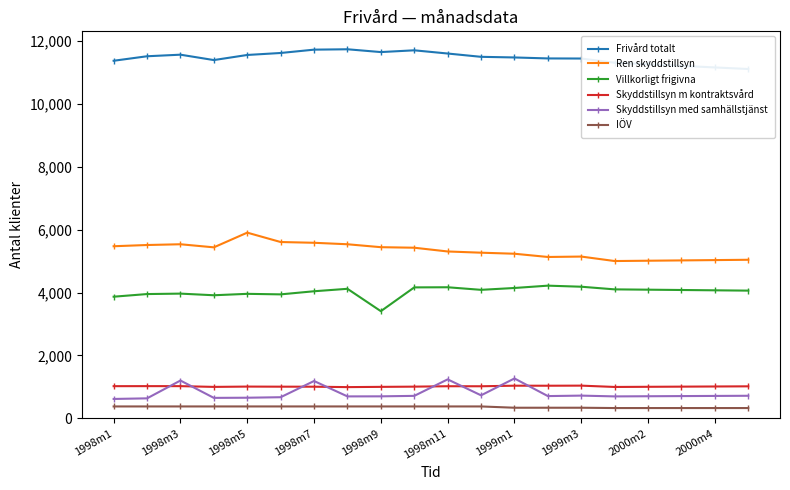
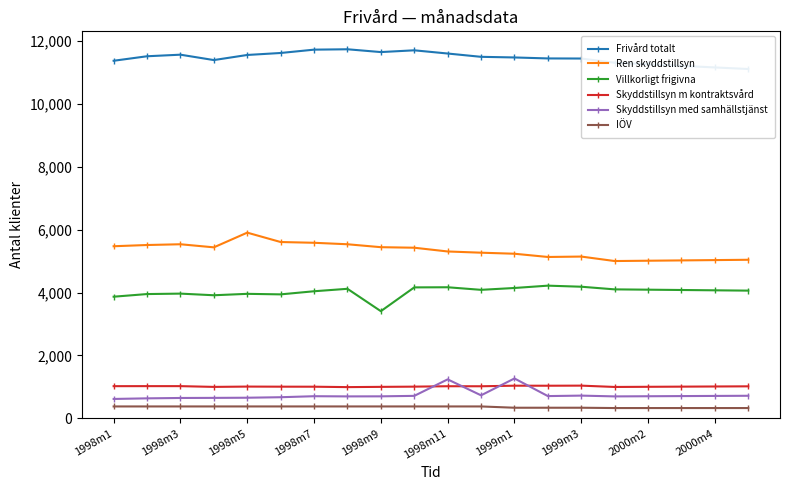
  {
    "Frivård totalt": {
      "1998m1": "11,400",
      "1998m3": "11,600",
      "1998m5": "11,500",
      "1998m7": "11,700",
      "1998m9": "11,600",
      "1998m11": "11,600",
      "1999m1": "11,500"
    },
    "Ren skyddstillsyn": {
      "1998m1": "5,500",
      "1998m3": "5,500",
      "1998m5": "5,900",
      "1998m7": "5,600",
      "1998m9": "5,400",
      "1998m11": "5,300",
      "1999m1": "5,200",
      "1999m3": "5,100",
      "2000m2": "5,000",
      "2000m4": "5,000"
    },
    "Villkorligt frigivna": {
      "1998m1": "3,900",
      "1998m3": "4,000",
      "1998m5": "4,000",
      "1998m7": "4,000",
      "1998m9": "3,400",
      "1998m11": "4,200",
      "1999m1": "4,100",
      "1999m3": "4,200",
      "2000m2": "4,100",
      "2000m4": "4,100"
    },
    "Skyddstillsyn m kontraktsvård": {
      "1998m1": "1,000",
      "1998m3": "1,000",
      "1998m5": "1,000",
      "1998m7": "1,000",
      "1998m9": "1,000",
      "1998m11": "1,000",
      "1999m1": "1,000",
      "1999m3": "1,000",
      "2000m2": "1,000",
      "2000m4": "1,000"
    },
    "Skyddstillsyn med samhällstjänst": {
      "1998m1": "600",
-     "1998m3": "1,200",
+     "1998m3": "700",
      "1998m5": "700",
-     "1998m7": "1,200",
+     "1998m7": "700",
      "1998m9": "700",
      "1998m11": "1,200",
      "1999m1": "1,300",
      "1999m3": "700",
      "2000m2": "700",
      "2000m4": "700"
    },
    "IÖV": {
      "1998m1": "400",
      "1998m3": "400",
      "1998m5": "400",
      "1998m7": "400",
      "1998m9": "400",
      "1998m11": "400",
      "1999m1": "300",
      "1999m3": "300",
      "2000m2": "300",
      "2000m4": "300"
    }
  }
